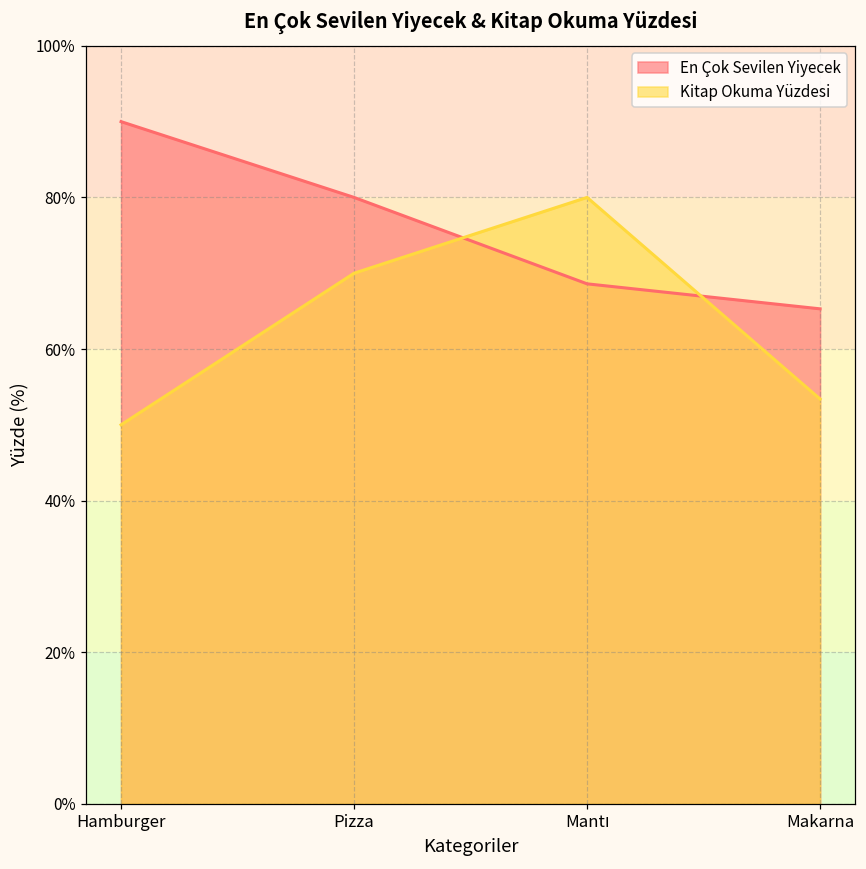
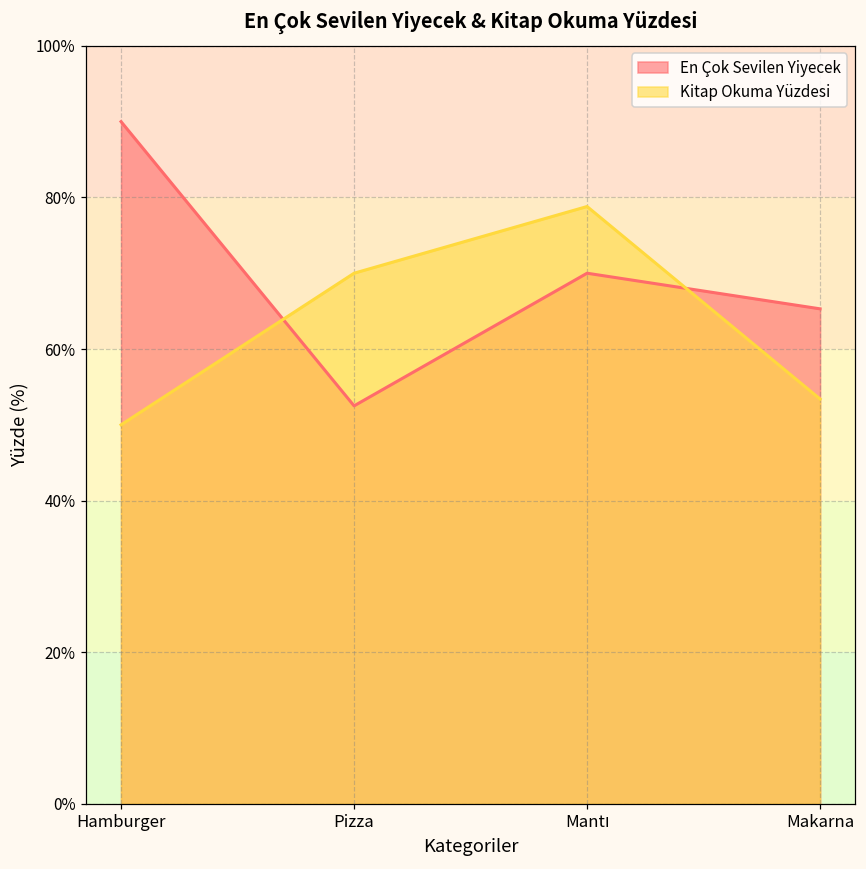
  {
    "En Çok Sevilen Yiyecek": {
      "Hamburger": "90%",
-     "Pizza": "80%",
-     "Mantı": "69%",
+     "Pizza": "53%",
+     "Mantı": "70%",
      "Makarna": "65%"
    },
    "Kitap Okuma Yüzdesi": {
      "Hamburger": "50%",
      "Pizza": "70%",
-     "Mantı": "80%",
+     "Mantı": "79%",
      "Makarna": "53%"
    }
  }
